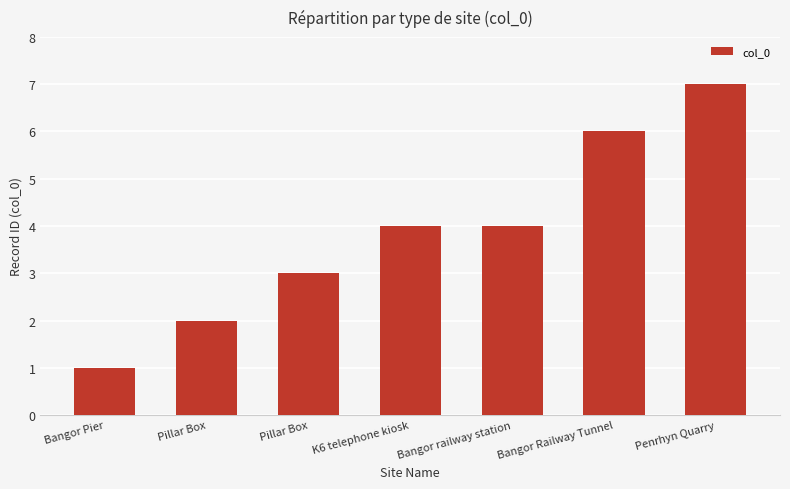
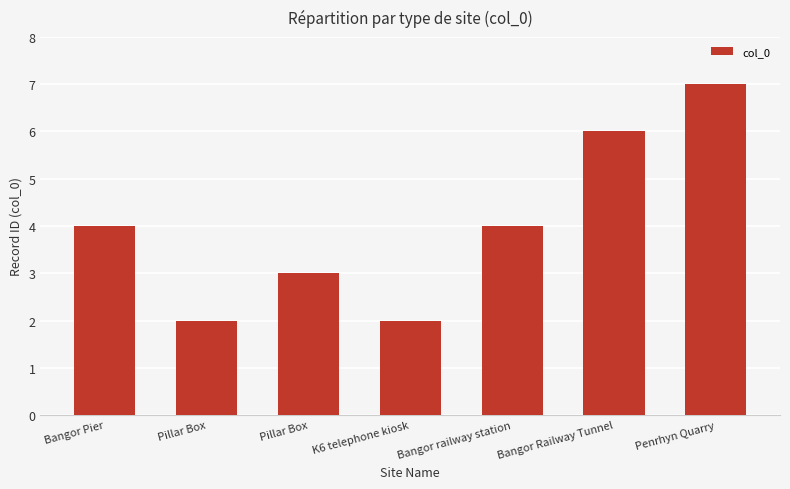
  {
-   "Bangor Pier": 1,
-   "K6 telephone kiosk": 4,
+   "Bangor Pier": 4,
+   "K6 telephone kiosk": 2,
    "Bangor railway station": 4,
    "Bangor Railway Tunnel": 6,
    "Penrhyn Quarry": 7
  }
